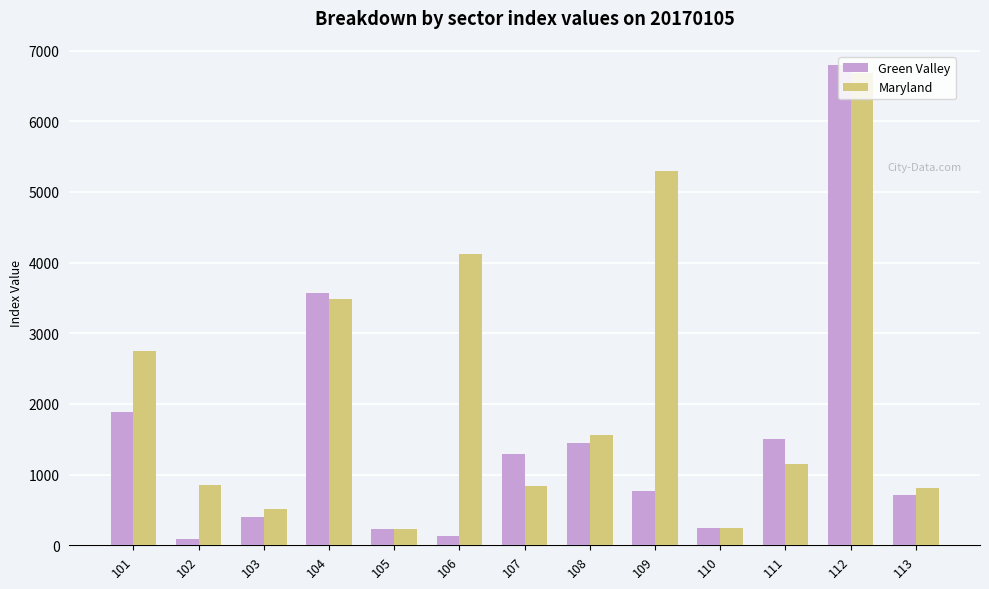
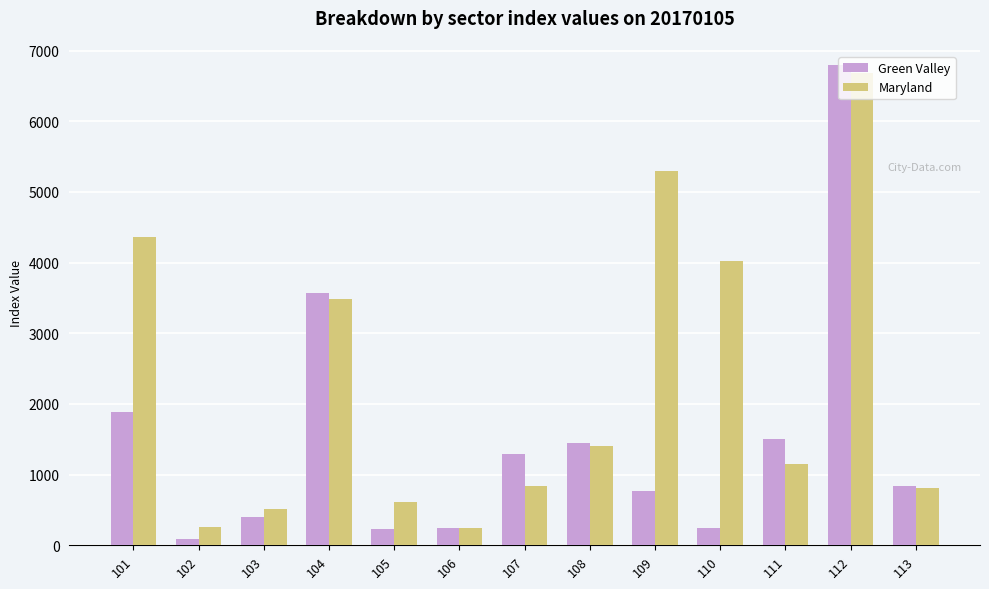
  {
    "Green Valley": {
      "101": 1900,
      "102": 100,
      "103": 400,
      "104": 3600,
      "105": 200,
-     "106": 100,
+     "106": 300,
      "107": 1300,
      "108": 1400,
      "109": 800,
      "110": 200,
      "111": 1500,
-     "113": 700
+     "113": 800
    },
    "Maryland": {
-     "101": 2800,
-     "102": 800,
+     "101": 4400,
+     "102": 300,
      "103": 500,
      "104": 3500,
-     "105": 200,
-     "106": 4100,
+     "105": 600,
+     "106": 200,
      "107": 800,
-     "108": 1600,
+     "108": 1400,
      "109": 5300,
-     "110": 200,
+     "110": 4000,
      "111": 1200,
      "113": 800
    }
  }
